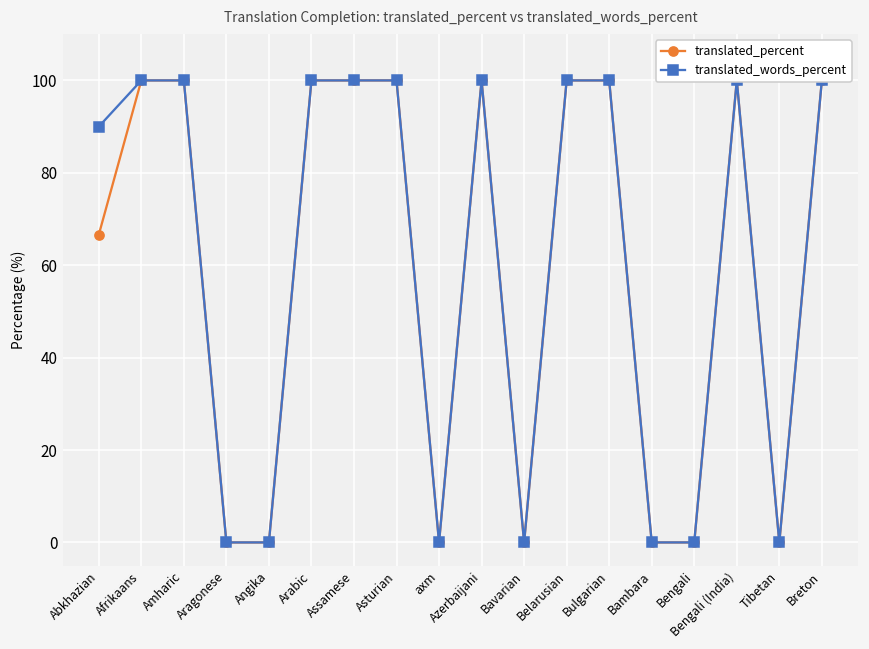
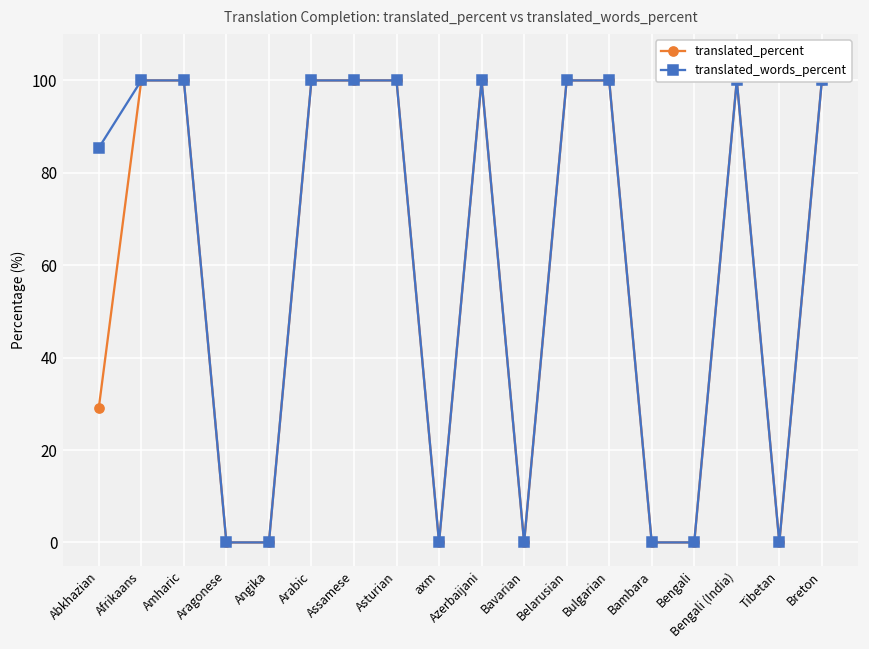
  {
    "translated_percent": {
-     "Abkhazian": 67
+     "Abkhazian": 29
    },
    "translated_words_percent": {
-     "Abkhazian": 90
+     "Abkhazian": 85
    }
  }
